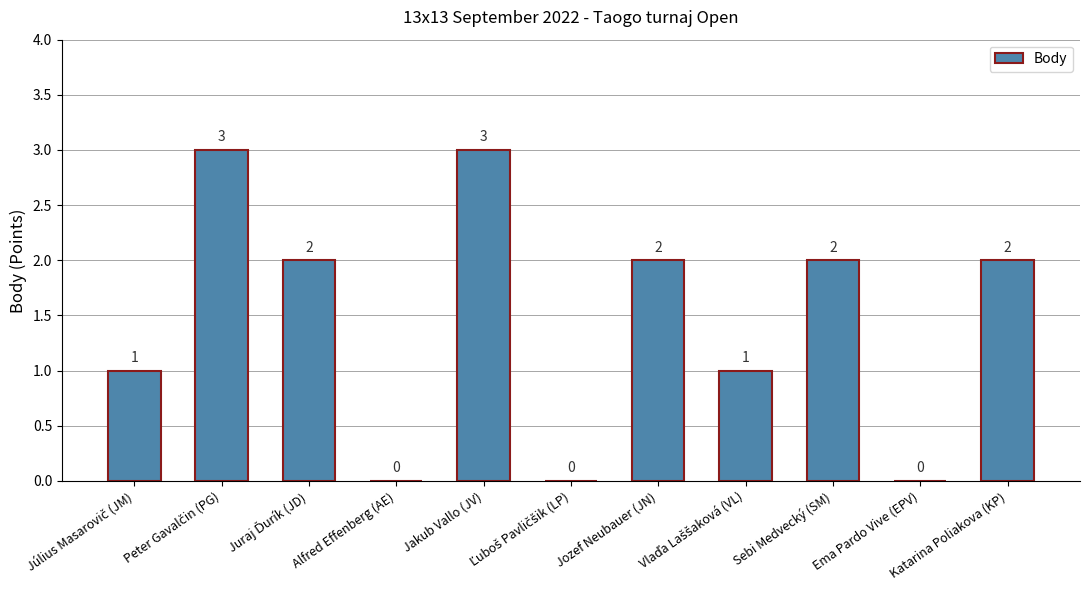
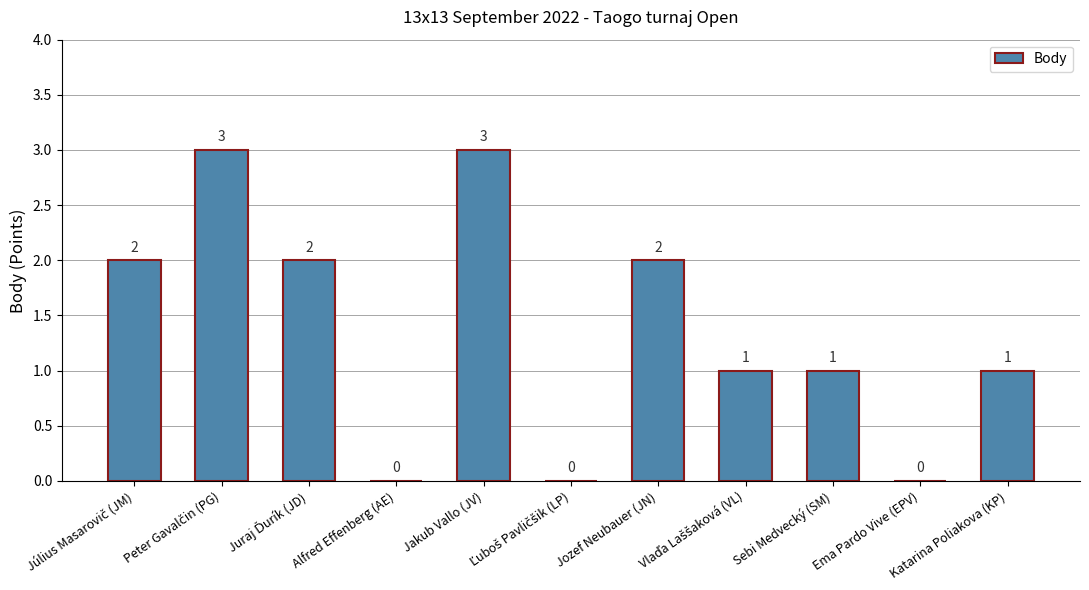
  {
-   "Július Masarovič (JM)": 1,
+   "Július Masarovič (JM)": 2,
    "Peter Gavalčin (PG)": 3,
    "Juraj Ďurík (JD)": 2,
    "Alfred Effenberg (AE)": 0,
    "Jakub Vallo (JV)": 3,
    "Ľuboš Pavličšik (LP)": 0,
    "Jozef Neubauer (JN)": 2,
    "Vlaďa Laššaková (VL)": 1,
-   "Sebi Medvecký (SM)": 2,
+   "Sebi Medvecký (SM)": 1,
    "Ema Pardo Vive (EPV)": 0,
-   "Katarina Poliakova (KP)": 2
+   "Katarina Poliakova (KP)": 1
  }
